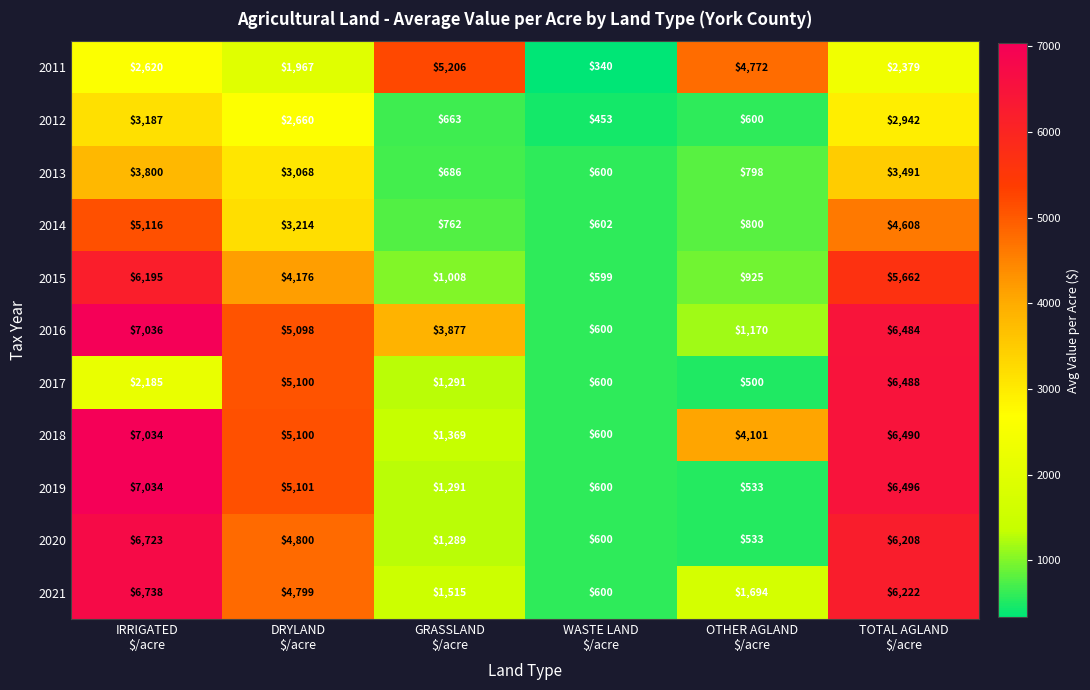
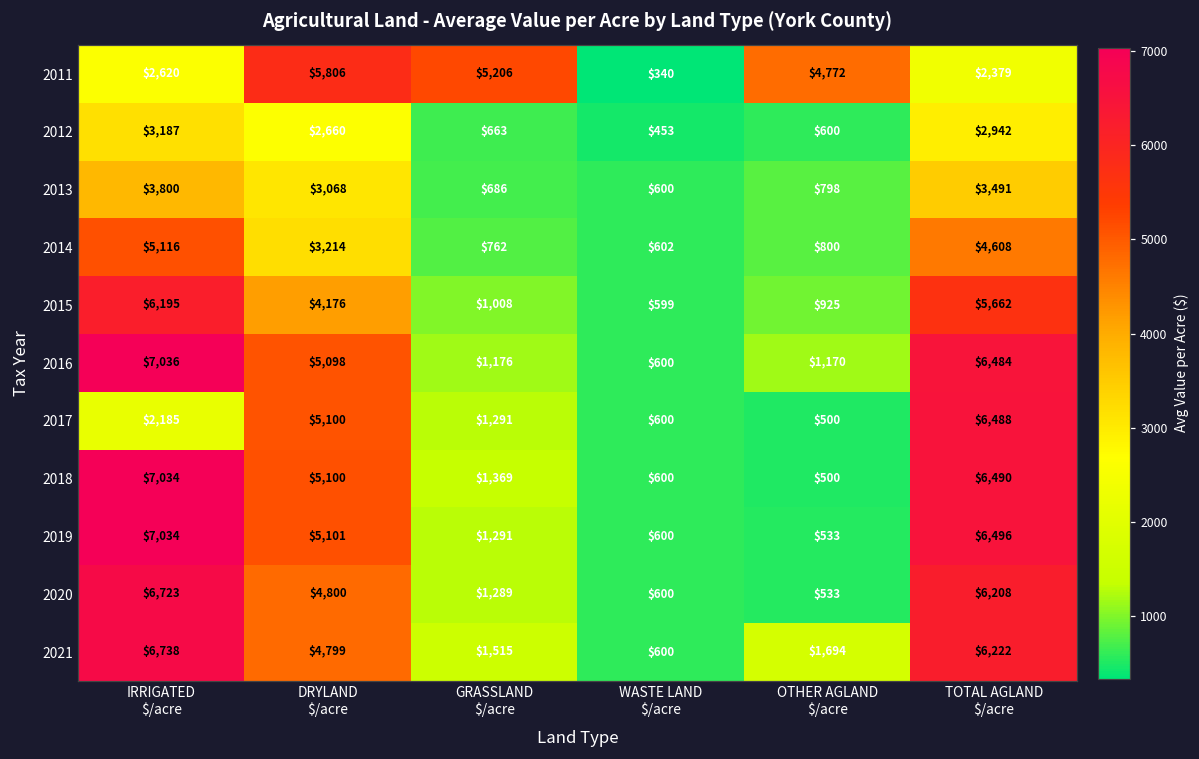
  {
    "2011": {
      "IRRIGATED $/acre": "$2,620",
-     "DRYLAND $/acre": "$1,967",
+     "DRYLAND $/acre": "$5,806",
      "GRASSLAND $/acre": "$5,206",
      "WASTE LAND $/acre": "$340",
      "OTHER AGLAND $/acre": "$4,772",
      "TOTAL AGLAND $/acre": "$2,379"
    },
    "2012": {
      "IRRIGATED $/acre": "$3,187",
      "DRYLAND $/acre": "$2,660",
      "GRASSLAND $/acre": "$663",
      "WASTE LAND $/acre": "$453",
      "OTHER AGLAND $/acre": "$600",
      "TOTAL AGLAND $/acre": "$2,942"
    },
    "2013": {
      "IRRIGATED $/acre": "$3,800",
      "DRYLAND $/acre": "$3,068",
      "GRASSLAND $/acre": "$686",
      "WASTE LAND $/acre": "$600",
      "OTHER AGLAND $/acre": "$798",
      "TOTAL AGLAND $/acre": "$3,491"
    },
    "2014": {
      "IRRIGATED $/acre": "$5,116",
      "DRYLAND $/acre": "$3,214",
      "GRASSLAND $/acre": "$762",
      "WASTE LAND $/acre": "$602",
      "OTHER AGLAND $/acre": "$800",
      "TOTAL AGLAND $/acre": "$4,608"
    },
    "2015": {
      "IRRIGATED $/acre": "$6,195",
      "DRYLAND $/acre": "$4,176",
      "GRASSLAND $/acre": "$1,008",
      "WASTE LAND $/acre": "$599",
      "OTHER AGLAND $/acre": "$925",
      "TOTAL AGLAND $/acre": "$5,662"
    },
    "2016": {
      "IRRIGATED $/acre": "$7,036",
      "DRYLAND $/acre": "$5,098",
-     "GRASSLAND $/acre": "$3,877",
+     "GRASSLAND $/acre": "$1,176",
      "WASTE LAND $/acre": "$600",
      "OTHER AGLAND $/acre": "$1,170",
      "TOTAL AGLAND $/acre": "$6,484"
    },
    "2017": {
      "IRRIGATED $/acre": "$2,185",
      "DRYLAND $/acre": "$5,100",
      "GRASSLAND $/acre": "$1,291",
      "WASTE LAND $/acre": "$600",
      "OTHER AGLAND $/acre": "$500",
      "TOTAL AGLAND $/acre": "$6,488"
    },
    "2018": {
      "IRRIGATED $/acre": "$7,034",
      "DRYLAND $/acre": "$5,100",
      "GRASSLAND $/acre": "$1,369",
      "WASTE LAND $/acre": "$600",
-     "OTHER AGLAND $/acre": "$4,101",
+     "OTHER AGLAND $/acre": "$500",
      "TOTAL AGLAND $/acre": "$6,490"
    },
    "2019": {
      "IRRIGATED $/acre": "$7,034",
      "DRYLAND $/acre": "$5,101",
      "GRASSLAND $/acre": "$1,291",
      "WASTE LAND $/acre": "$600",
      "OTHER AGLAND $/acre": "$533",
      "TOTAL AGLAND $/acre": "$6,496"
    },
    "2020": {
      "IRRIGATED $/acre": "$6,723",
      "DRYLAND $/acre": "$4,800",
      "GRASSLAND $/acre": "$1,289",
      "WASTE LAND $/acre": "$600",
      "OTHER AGLAND $/acre": "$533",
      "TOTAL AGLAND $/acre": "$6,208"
    },
    "2021": {
      "IRRIGATED $/acre": "$6,738",
      "DRYLAND $/acre": "$4,799",
      "GRASSLAND $/acre": "$1,515",
      "WASTE LAND $/acre": "$600",
      "OTHER AGLAND $/acre": "$1,694",
      "TOTAL AGLAND $/acre": "$6,222"
    }
  }
